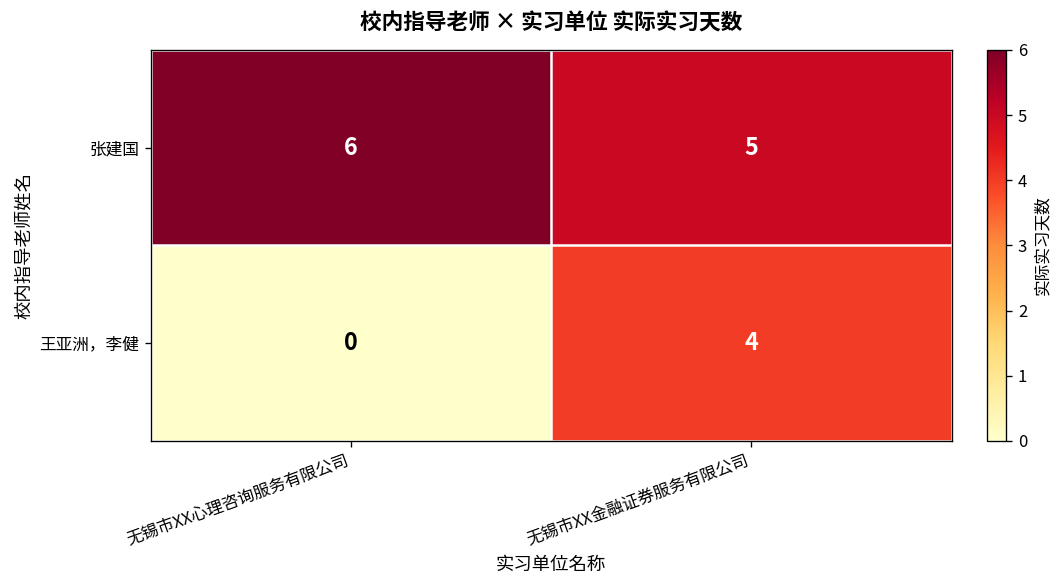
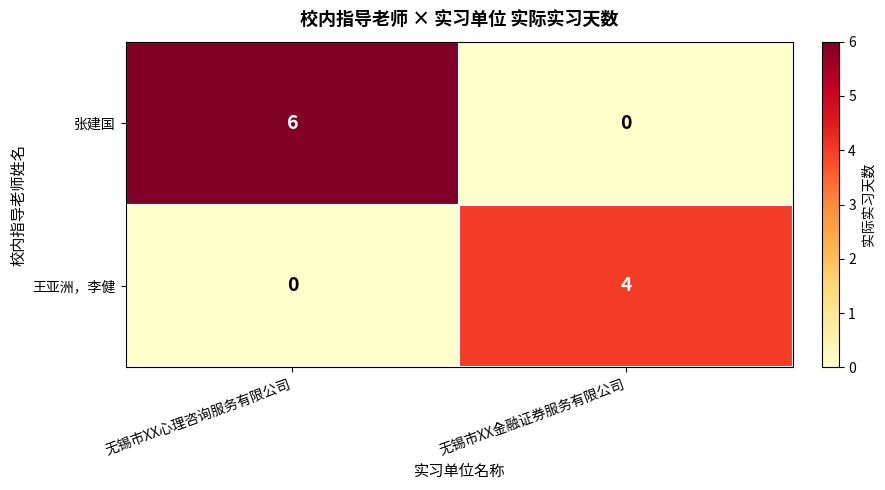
  {
    "张建国": {
      "无锡市XX心理咨询服务有限公司": 6,
-     "无锡市XX金融证券服务有限公司": 5
+     "无锡市XX金融证券服务有限公司": 0
    },
    "王亚洲，李健": {
      "无锡市XX心理咨询服务有限公司": 0,
      "无锡市XX金融证券服务有限公司": 4
    }
  }
